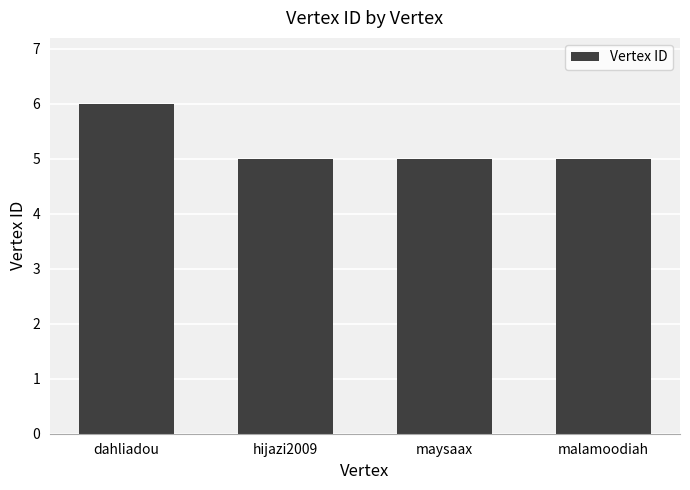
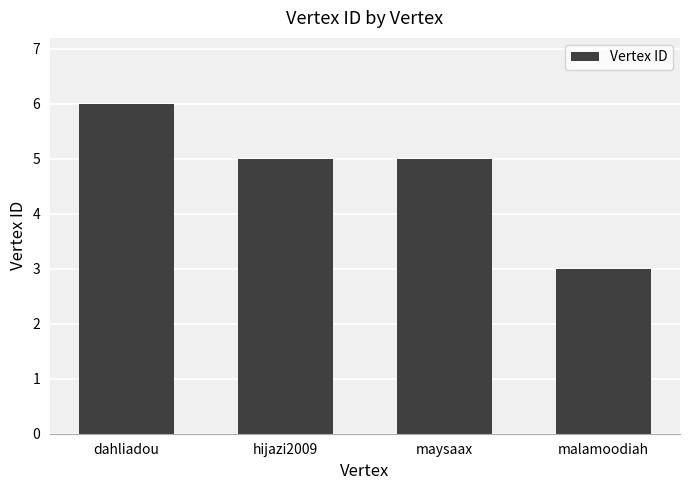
  {
    "dahliadou": 6,
    "hijazi2009": 5,
    "maysaax": 5,
-   "malamoodiah": 5
+   "malamoodiah": 3
  }
